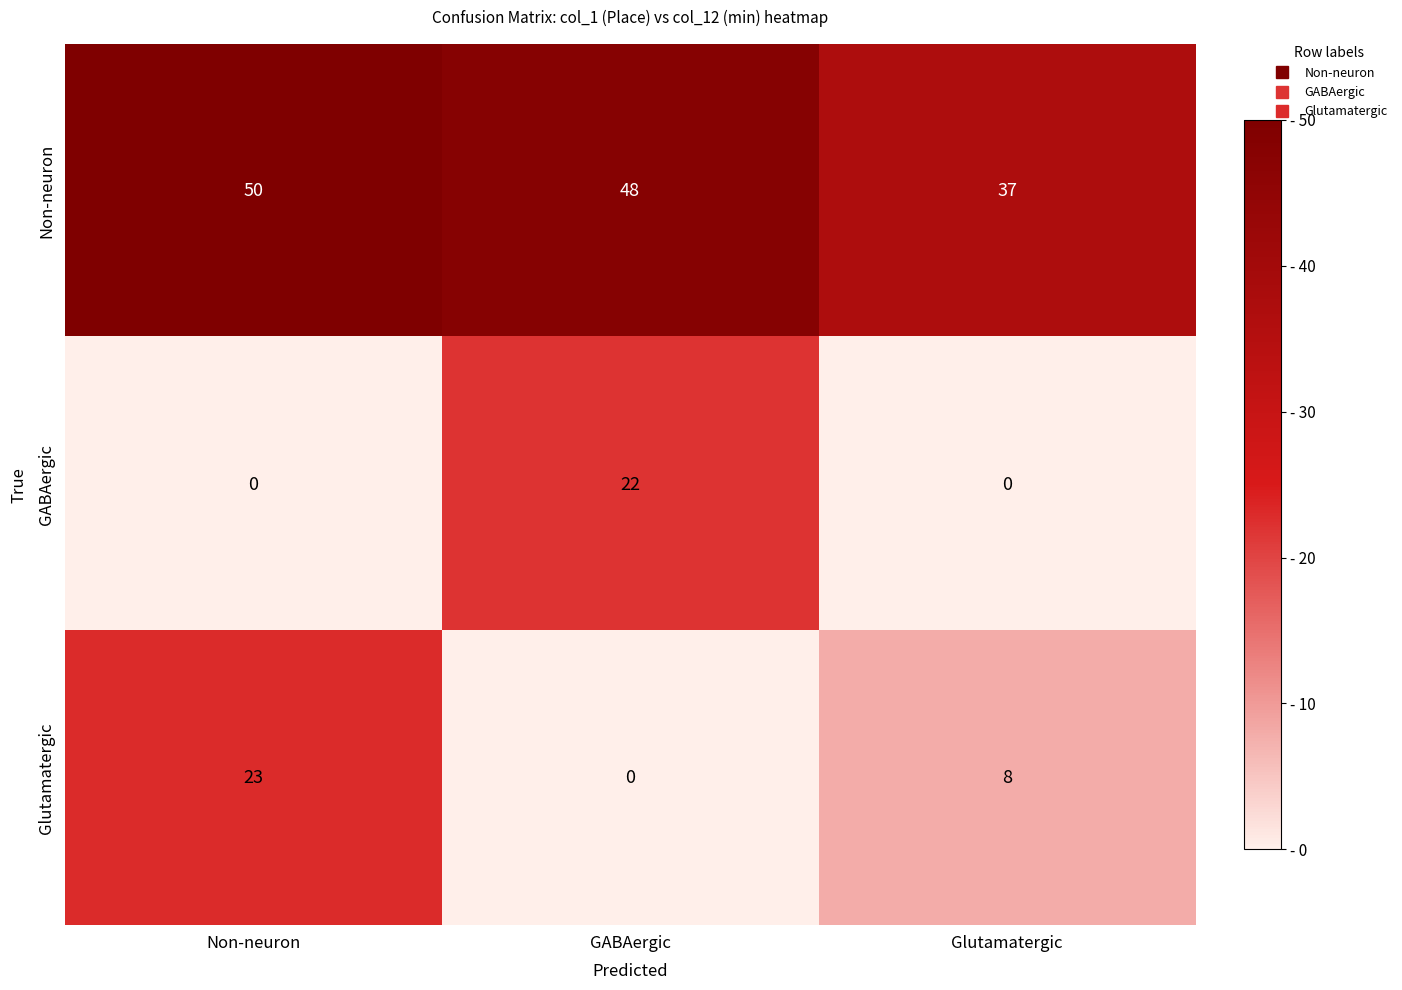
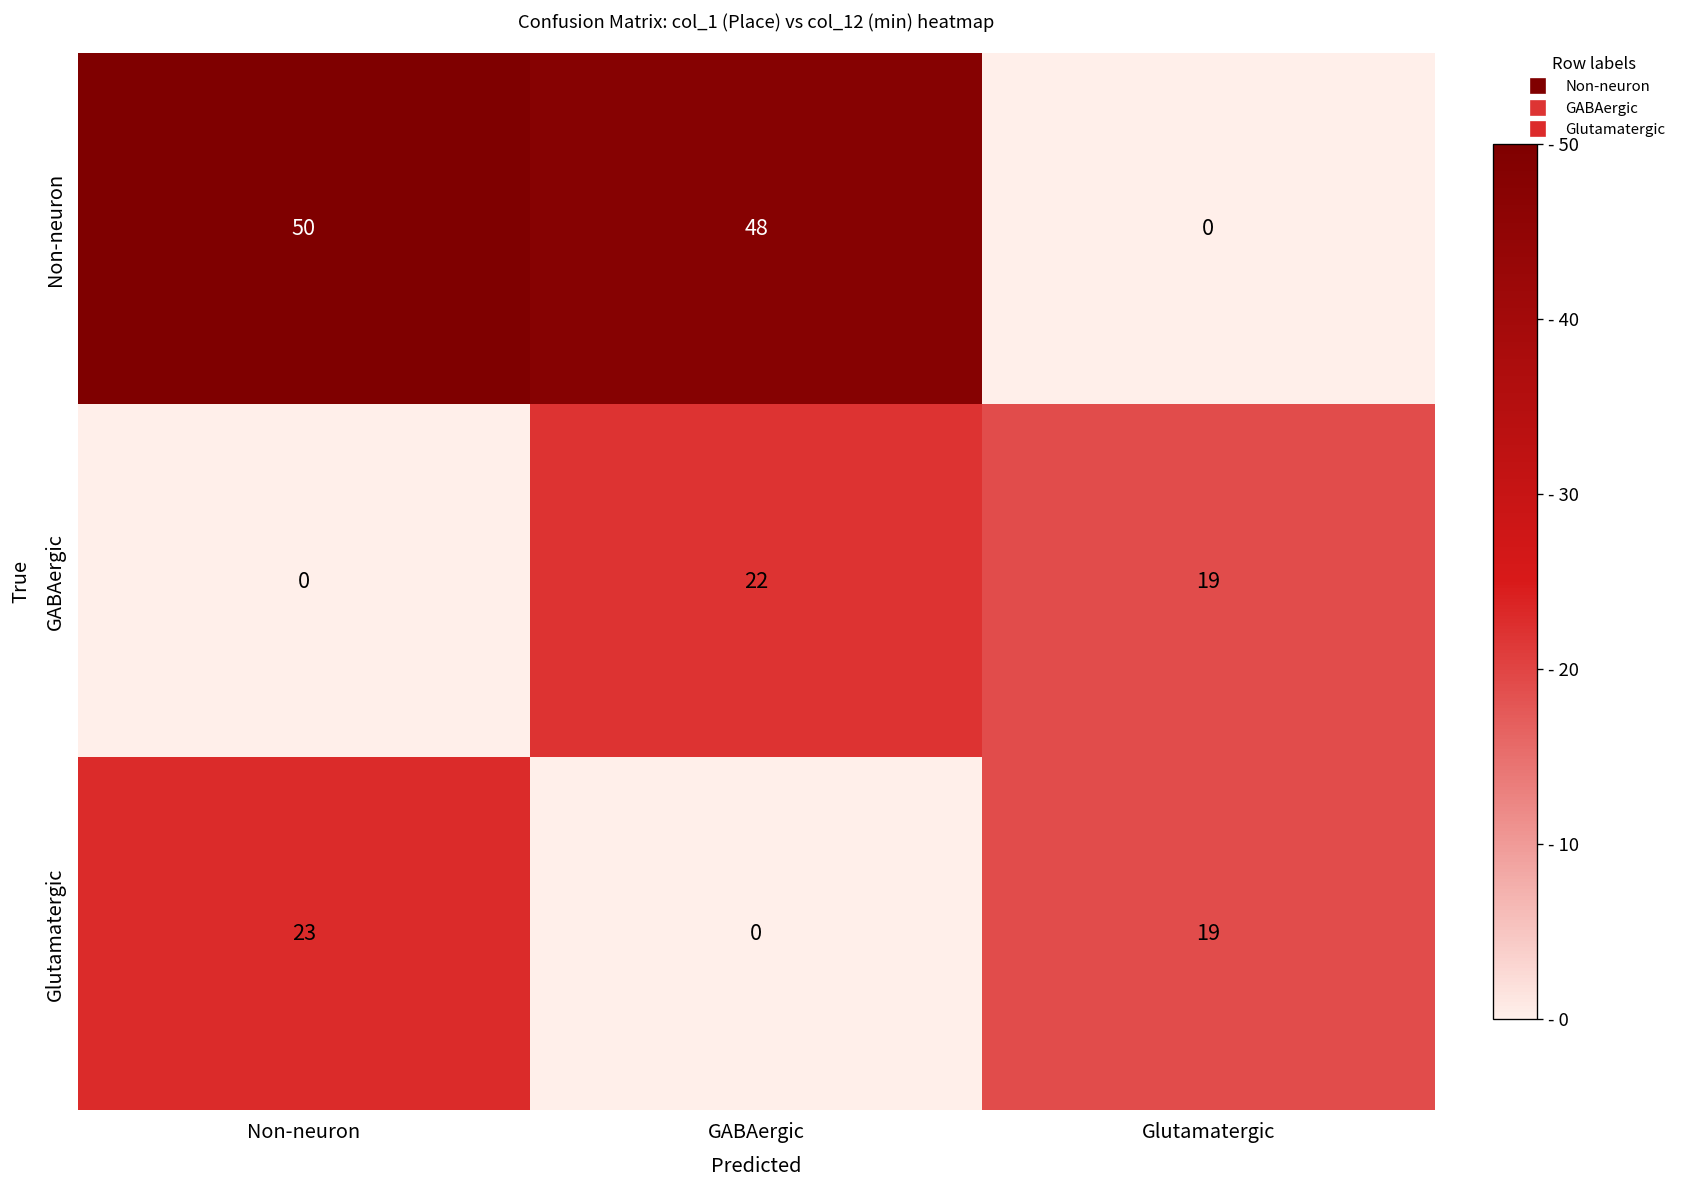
  {
    "Non-neuron": {
      "Non-neuron": 50,
      "GABAergic": 48,
-     "Glutamatergic": 37
+     "Glutamatergic": 0
    },
    "GABAergic": {
      "Non-neuron": 0,
      "GABAergic": 22,
-     "Glutamatergic": 0
+     "Glutamatergic": 19
    },
    "Glutamatergic": {
      "Non-neuron": 23,
      "GABAergic": 0,
-     "Glutamatergic": 8
+     "Glutamatergic": 19
    }
  }
